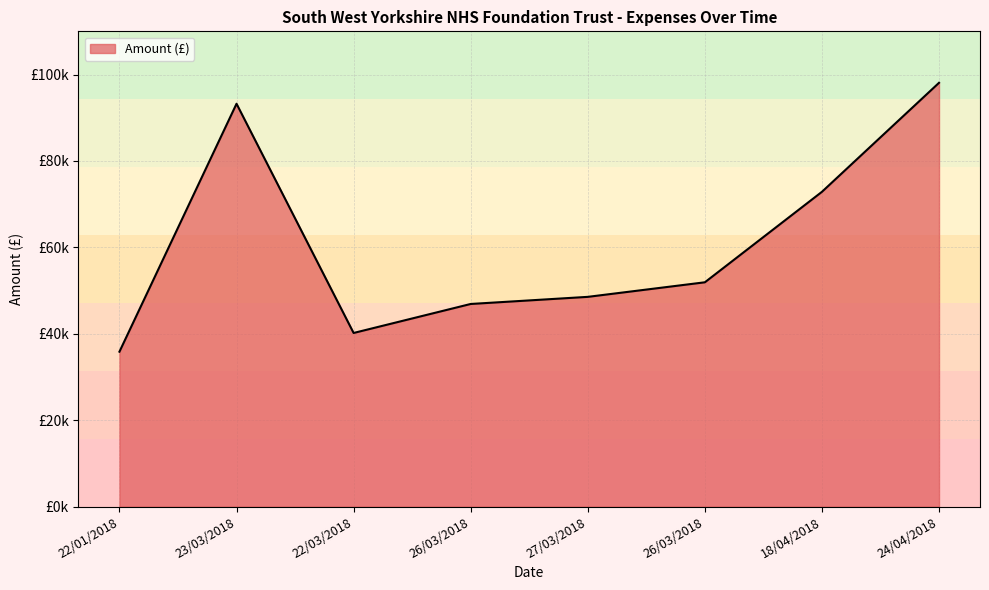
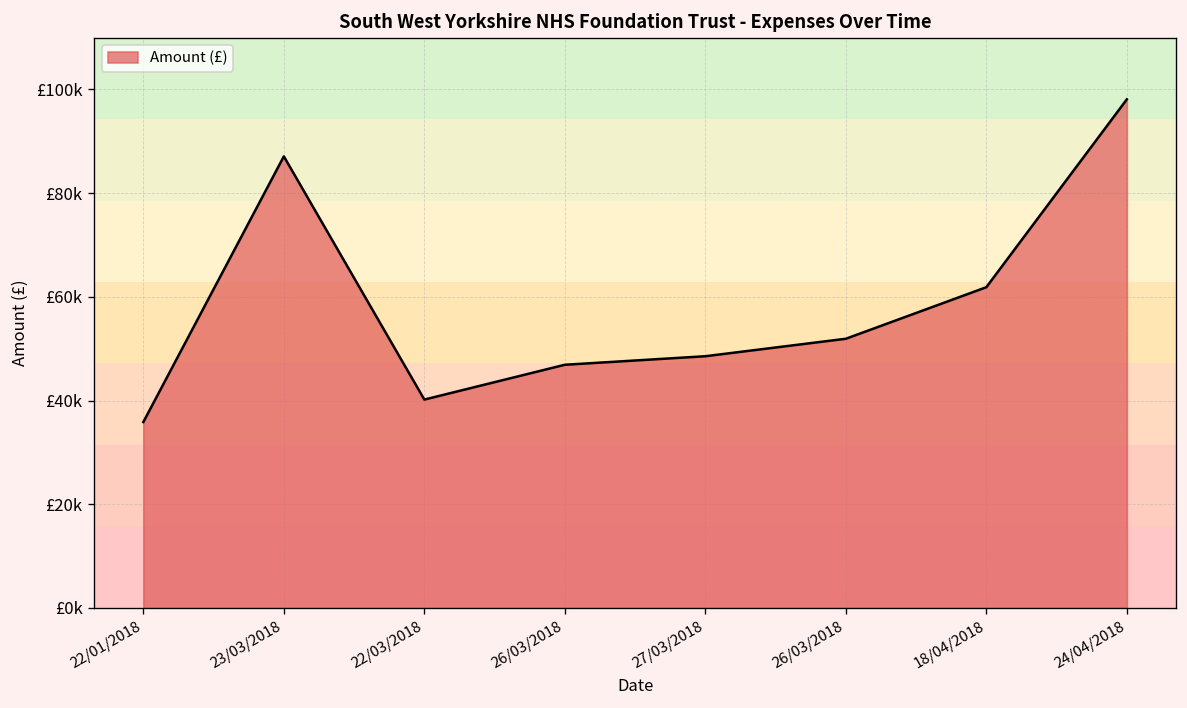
  {
    "22/01/2018": "£36000",
-   "23/03/2018": "£93000",
+   "23/03/2018": "£87000",
    "22/03/2018": "£40000",
    "27/03/2018": "£49000",
-   "18/04/2018": "£73000",
+   "18/04/2018": "£62000",
    "24/04/2018": "£98000"
  }
